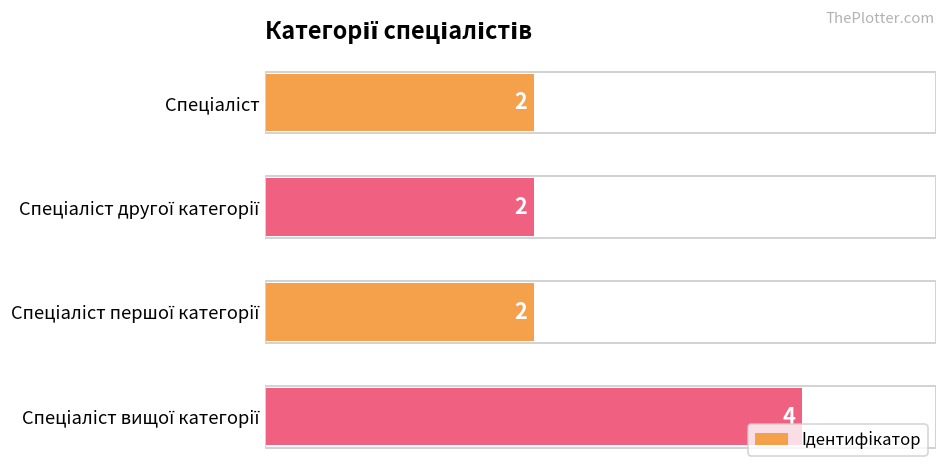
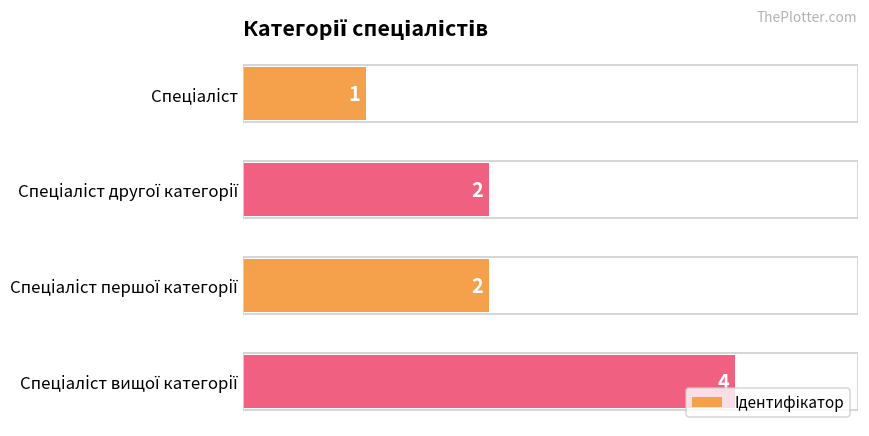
  {
-   "Спеціаліст": 2,
+   "Спеціаліст": 1,
    "Спеціаліст другої категорії": 2,
    "Спеціаліст першої категорії": 2
  }
